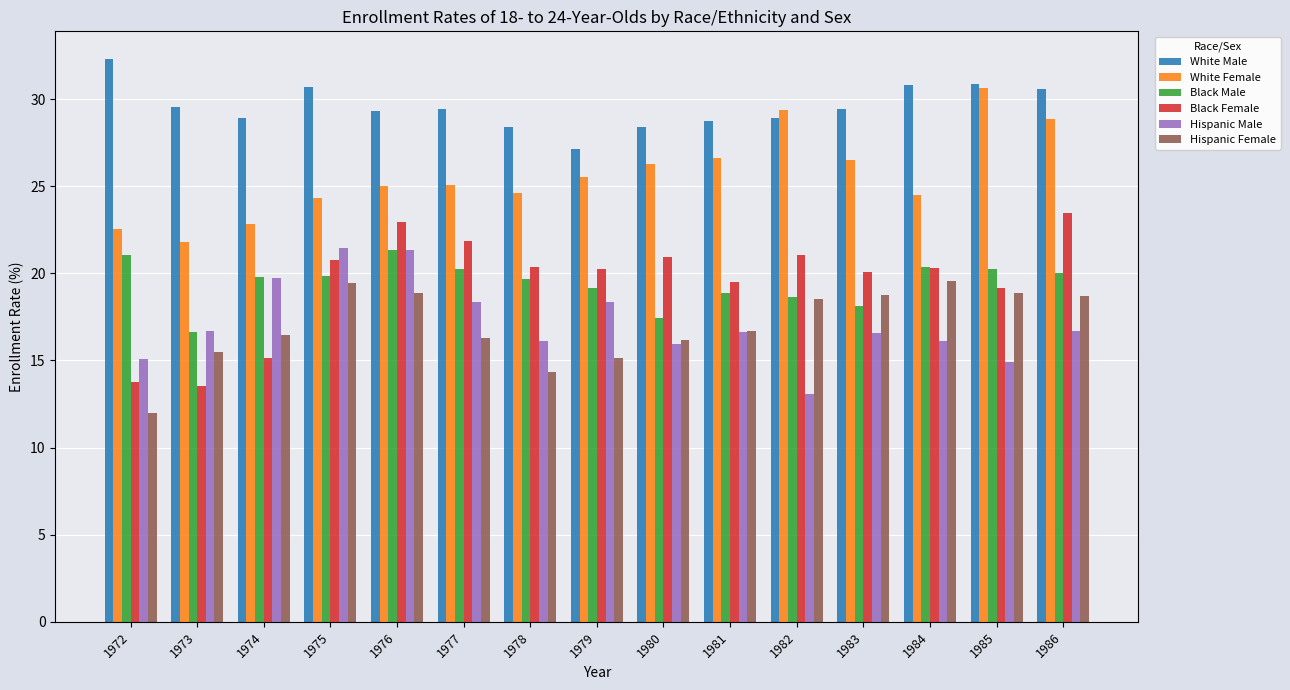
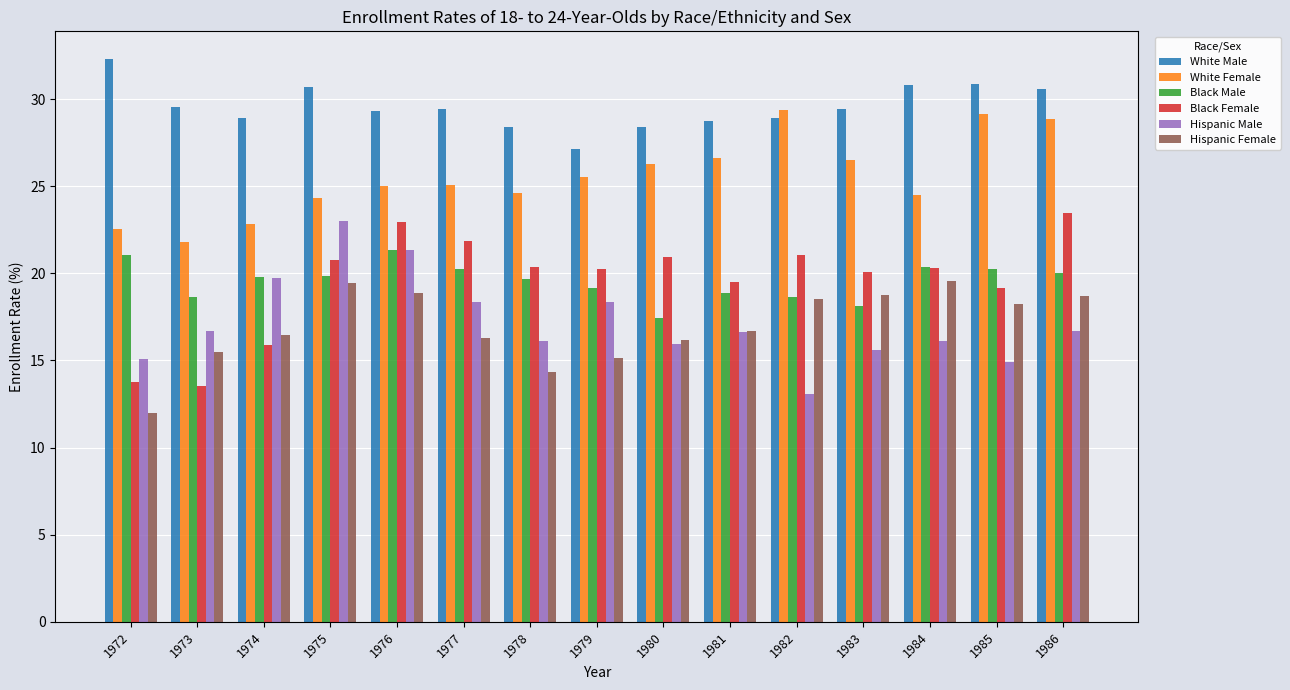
  {
    "White Male": {
      "1972": 32.3,
      "1973": 29.6,
      "1974": 28.9,
      "1975": 30.7,
      "1976": 29.3,
      "1977": 29.4,
      "1978": 28.4,
      "1979": 27.1,
      "1980": 28.4,
      "1981": 28.7,
      "1982": 28.9,
      "1983": 29.4,
      "1984": 30.8,
      "1985": 30.9,
      "1986": 30.6
    },
    "White Female": {
      "1972": 22.5,
      "1973": 21.8,
      "1974": 22.9,
      "1975": 24.3,
      "1976": 25.0,
      "1977": 25.1,
      "1978": 24.6,
      "1979": 25.5,
      "1980": 26.3,
      "1981": 26.6,
      "1982": 29.4,
      "1983": 26.5,
      "1984": 24.5,
-     "1985": 30.6,
+     "1985": 29.2,
      "1986": 28.8
    },
    "Black Male": {
      "1972": 21.1,
-     "1973": 16.6,
+     "1973": 18.7,
      "1974": 19.8,
      "1975": 19.9,
      "1976": 21.3,
      "1977": 20.3,
      "1978": 19.7,
      "1979": 19.1,
      "1980": 17.5,
      "1981": 18.9,
      "1982": 18.7,
      "1983": 18.1,
      "1984": 20.3,
      "1985": 20.2,
      "1986": 20.0
    },
    "Black Female": {
      "1972": 13.8,
      "1973": 13.5,
-     "1974": 15.1,
+     "1974": 15.9,
      "1975": 20.8,
      "1976": 22.9,
      "1977": 21.9,
      "1978": 20.4,
      "1979": 20.3,
      "1980": 20.9,
      "1981": 19.5,
      "1982": 21.0,
      "1983": 20.1,
      "1984": 20.3,
      "1985": 19.1,
      "1986": 23.4
    },
    "Hispanic Male": {
      "1972": 15.1,
      "1973": 16.7,
      "1974": 19.7,
-     "1975": 21.4,
+     "1975": 23.0,
      "1976": 21.3,
      "1977": 18.3,
      "1978": 16.1,
      "1979": 18.3,
      "1980": 15.9,
      "1981": 16.6,
      "1982": 13.1,
-     "1983": 16.6,
+     "1983": 15.6,
      "1984": 16.1,
      "1985": 14.9,
      "1986": 16.7
    },
    "Hispanic Female": {
      "1972": 12.0,
      "1973": 15.5,
      "1974": 16.5,
      "1975": 19.5,
      "1976": 18.8,
      "1977": 16.3,
      "1978": 14.3,
      "1979": 15.2,
      "1980": 16.2,
      "1981": 16.7,
      "1982": 18.6,
      "1983": 18.8,
      "1984": 19.6,
-     "1985": 18.9,
+     "1985": 18.2,
      "1986": 18.7
    }
  }
